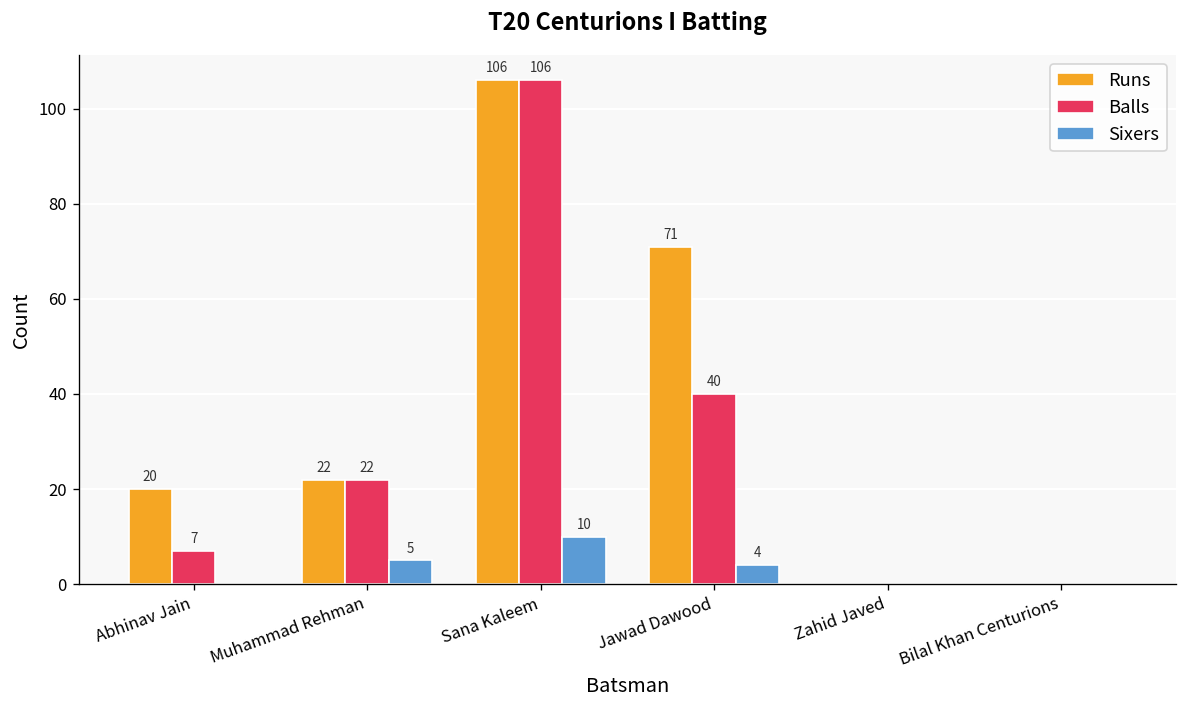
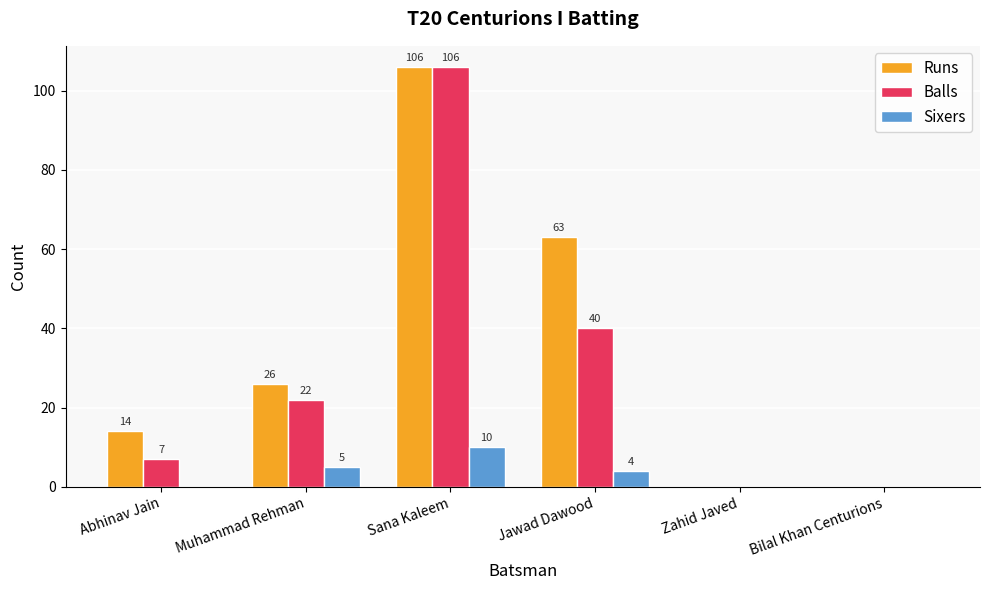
  {
    "Runs": {
-     "Abhinav Jain": 20,
-     "Muhammad Rehman": 22,
+     "Abhinav Jain": 14,
+     "Muhammad Rehman": 26,
      "Sana Kaleem": 106,
-     "Jawad Dawood": 71
+     "Jawad Dawood": 63
    },
    "Balls": {
      "Abhinav Jain": 7,
      "Muhammad Rehman": 22,
      "Sana Kaleem": 106,
      "Jawad Dawood": 40
    },
    "Sixers": {
      "Muhammad Rehman": 5,
      "Sana Kaleem": 10,
      "Jawad Dawood": 4
    }
  }
